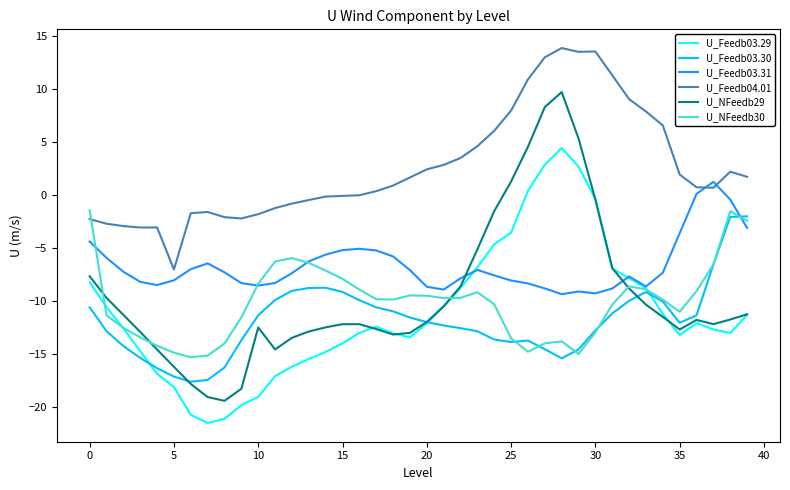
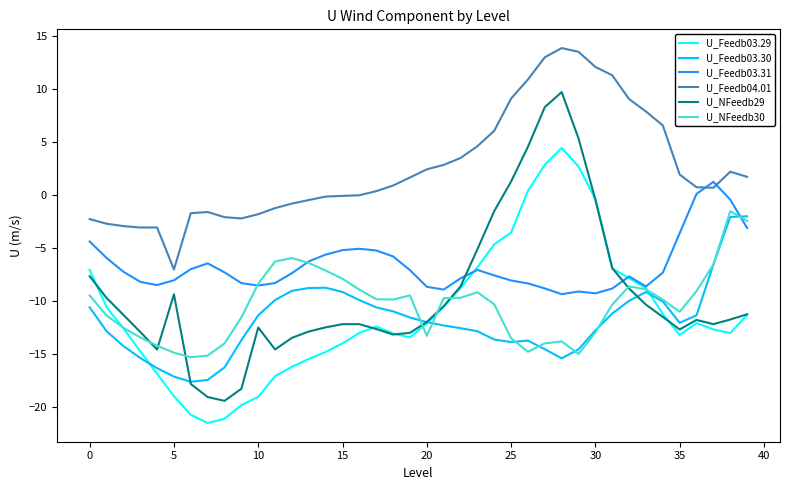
  {
    "U_Feedb03.29": {
-     "0": -8.3,
-     "5": -18.2,
+     "0": -7.1,
+     "5": -19.0,
      "10": -19.1,
      "15": -14.0,
      "25": -3.6,
      "35": -13.3
    },
    "U_Feedb04.01": {
      "0": -2.3,
      "5": -7.1,
      "10": -1.8,
      "15": -0.1,
      "20": 2.4,
-     "25": 7.9,
-     "30": 13.5,
+     "25": 9.1,
+     "30": 12.0,
      "35": 1.9
    },
    "U_NFeedb29": {
      "0": -7.7,
-     "5": -16.2,
+     "5": -9.4,
      "10": -12.5,
      "15": -12.2,
      "25": 1.2,
      "35": -12.7
    },
    "U_NFeedb30": {
-     "0": -1.5,
+     "0": -9.5,
      "5": -14.9,
      "15": -7.9,
-     "20": -9.5,
+     "20": -13.3,
      "25": -13.6,
      "35": -11.1
    }
  }
